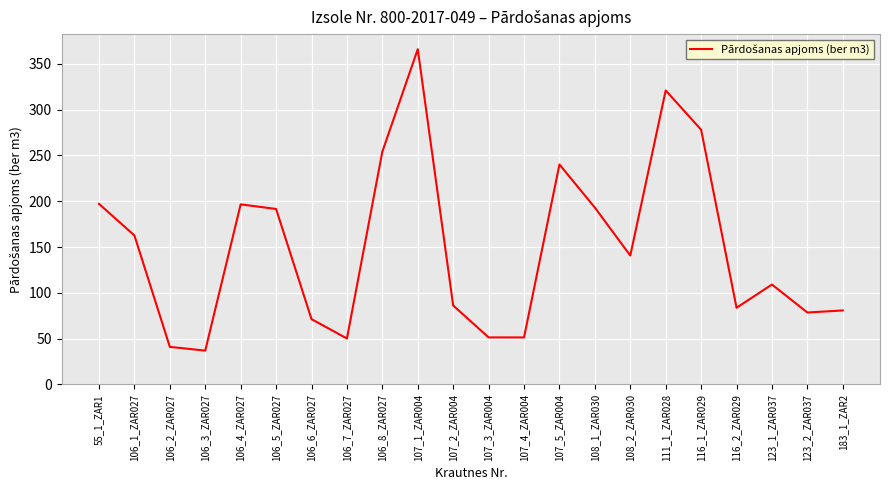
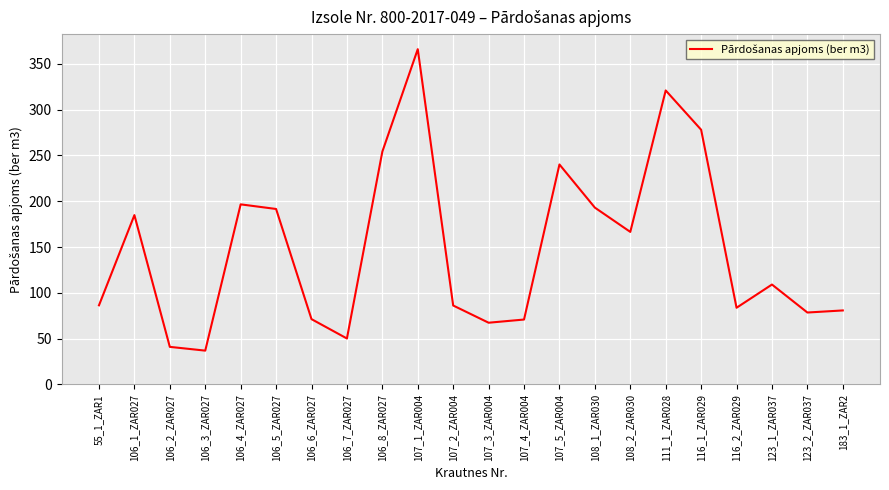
  {
-   "55_1_ZAR1": 200,
-   "106_1_ZAR027": 160,
+   "55_1_ZAR1": 90,
+   "106_1_ZAR027": 180,
    "106_2_ZAR027": 40,
    "106_3_ZAR027": 40,
    "106_4_ZAR027": 200,
    "106_5_ZAR027": 190,
    "106_6_ZAR027": 70,
    "106_7_ZAR027": 50,
    "106_8_ZAR027": 250,
    "107_1_ZAR004": 370,
    "107_2_ZAR004": 90,
-   "107_3_ZAR004": 50,
-   "107_4_ZAR004": 50,
+   "107_3_ZAR004": 70,
+   "107_4_ZAR004": 70,
    "107_5_ZAR004": 240,
    "108_1_ZAR030": 190,
-   "108_2_ZAR030": 140,
+   "108_2_ZAR030": 170,
    "111_1_ZAR028": 320,
    "116_1_ZAR029": 280,
    "116_2_ZAR029": 80,
    "123_1_ZAR037": 110,
    "123_2_ZAR037": 80,
    "183_1_ZAR2": 80
  }
